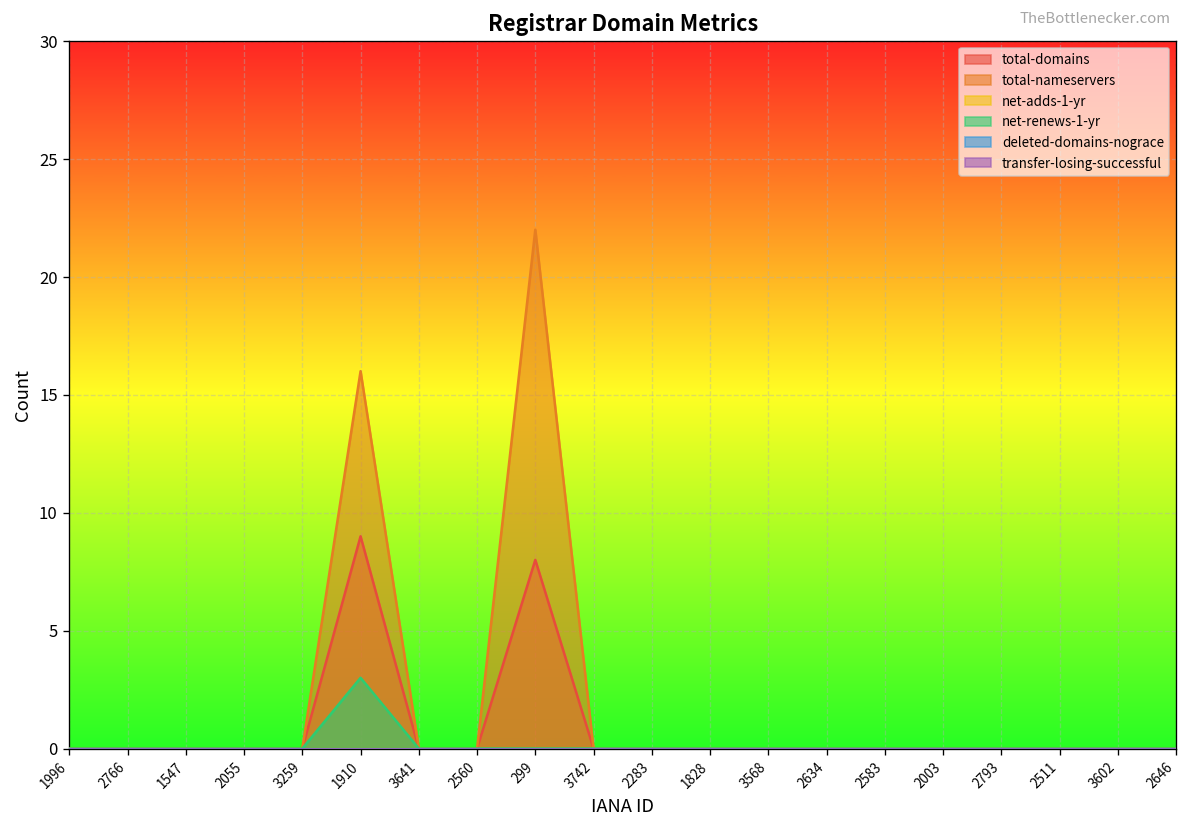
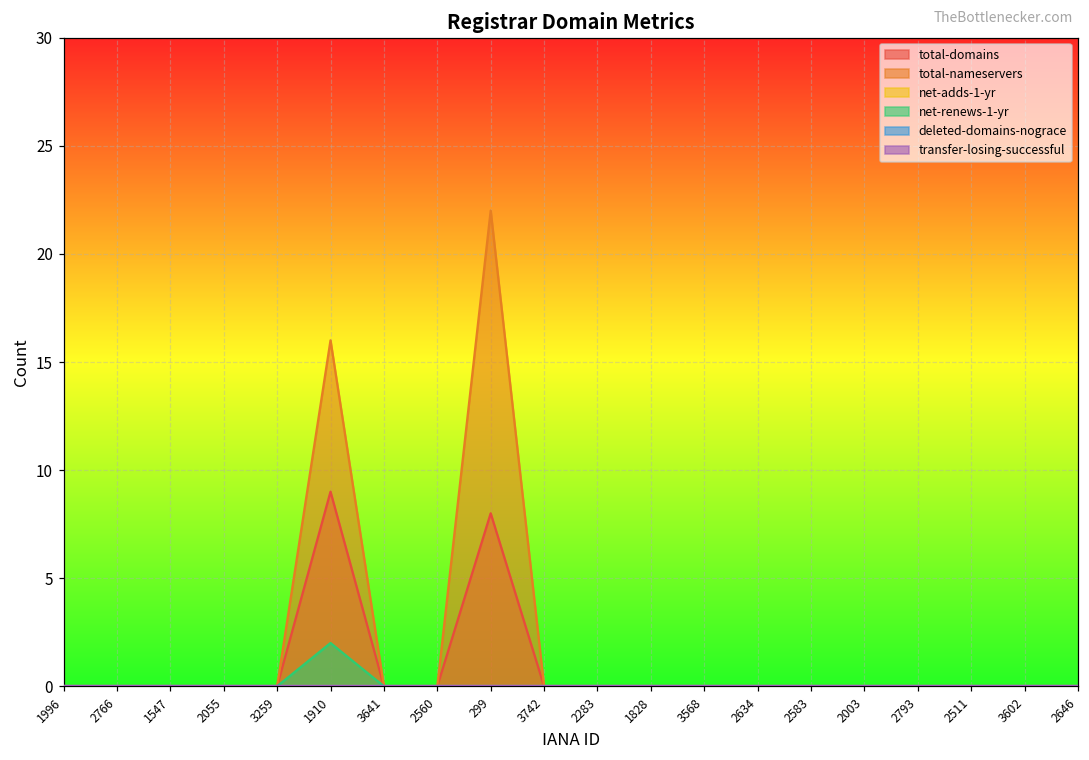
  {
    "transfer-losing-successful": {
      "1910": 0
    },
    "net-renews-1-yr": {
-     "1910": 3
+     "1910": 2
    }
  }
